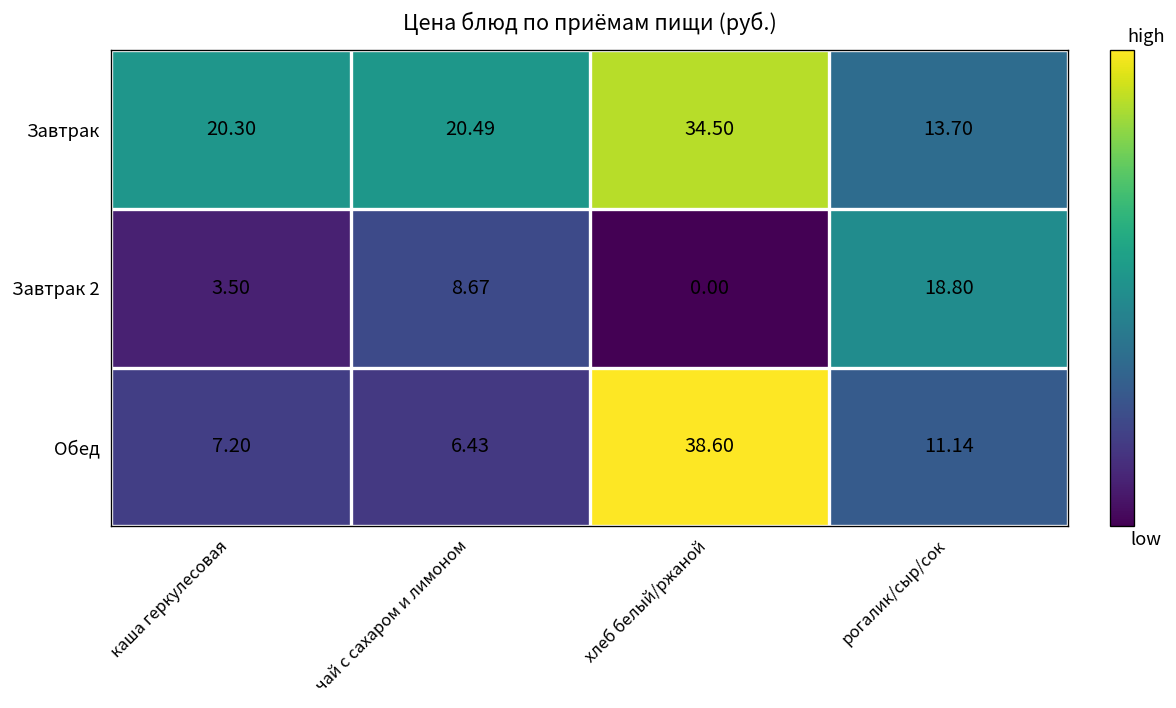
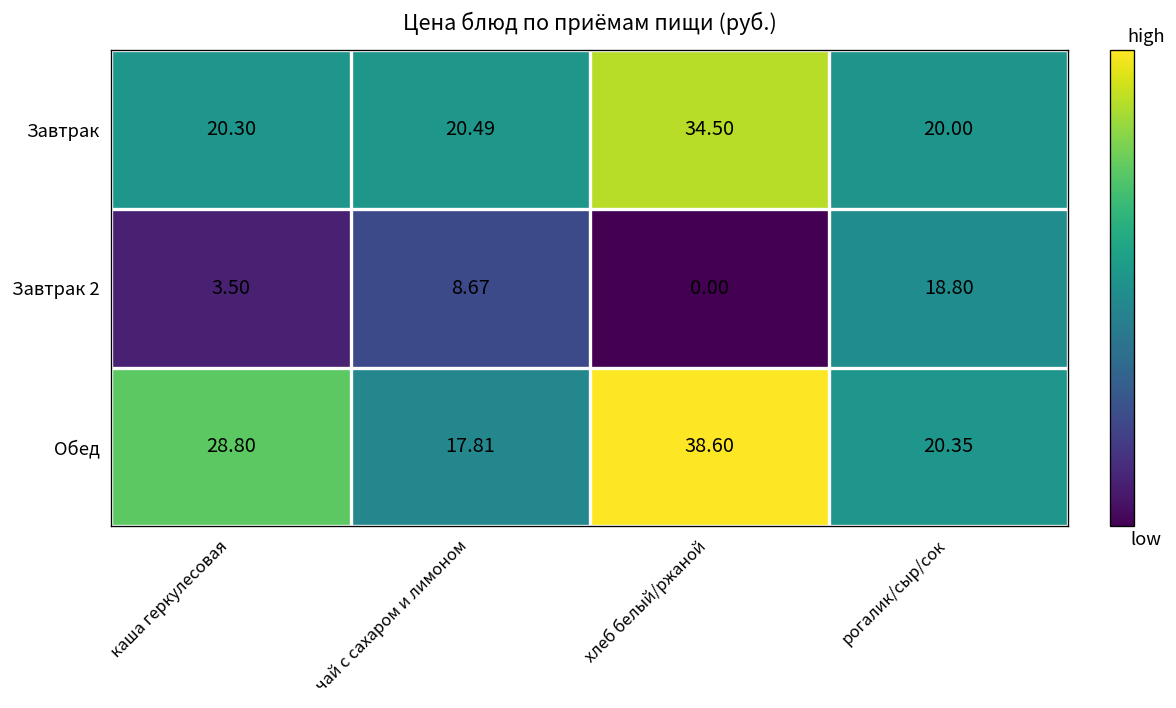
  {
    "Завтрак": {
      "каша геркулесовая": 20.30,
      "чай с сахаром и лимоном": 20.49,
      "хлеб белый/ржаной": 34.50,
-     "рогалик/сыр/сок": 13.70
+     "рогалик/сыр/сок": 20.00
    },
    "Завтрак 2": {
      "каша геркулесовая": 3.50,
      "чай с сахаром и лимоном": 8.67,
      "хлеб белый/ржаной": 0.00,
      "рогалик/сыр/сок": 18.80
    },
    "Обед": {
-     "каша геркулесовая": 7.20,
-     "чай с сахаром и лимоном": 6.43,
+     "каша геркулесовая": 28.80,
+     "чай с сахаром и лимоном": 17.81,
      "хлеб белый/ржаной": 38.60,
-     "рогалик/сыр/сок": 11.14
+     "рогалик/сыр/сок": 20.35
    }
  }
